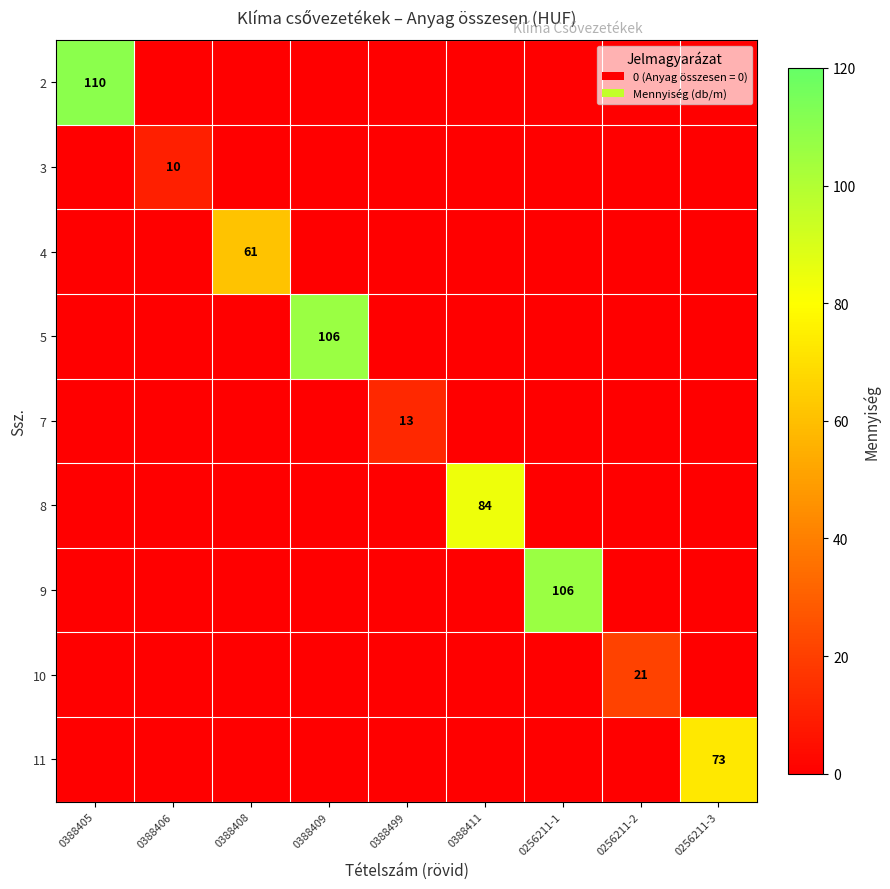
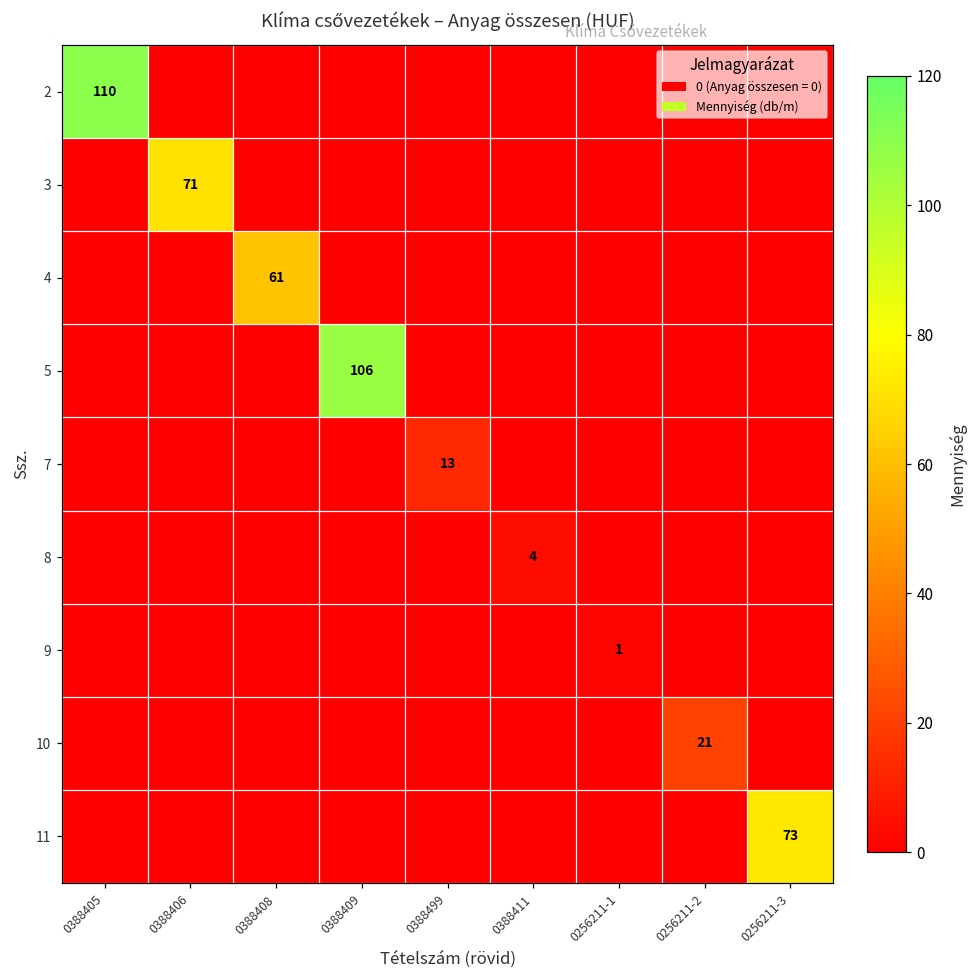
  {
    "2": {
      "0388405": 110
    },
    "3": {
-     "0388406": 10
+     "0388406": 71
    },
    "4": {
      "0388408": 61
    },
    "5": {
      "0388409": 106
    },
    "7": {
      "0388499": 13
    },
    "8": {
-     "0388411": 84
+     "0388411": 4
    },
    "9": {
-     "0256211-1": 106
+     "0256211-1": 1
    },
    "10": {
      "0256211-2": 21
    },
    "11": {
      "0256211-3": 73
    }
  }
